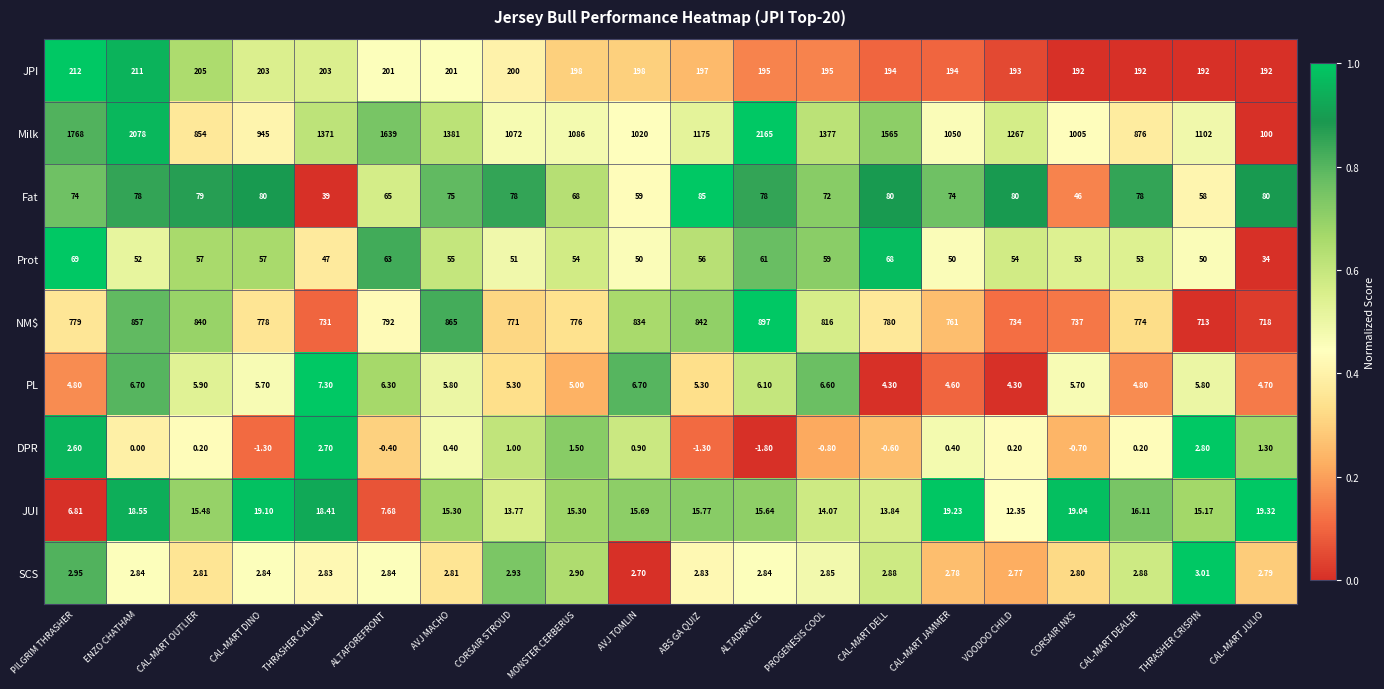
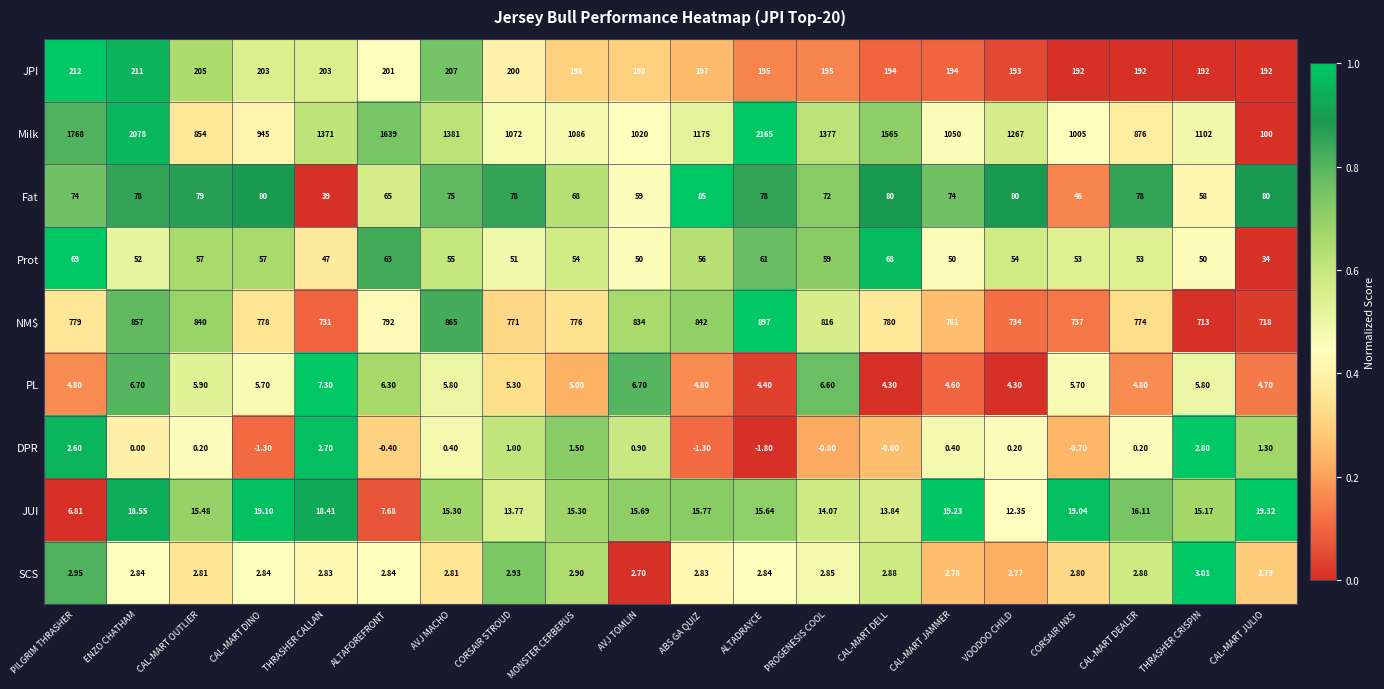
  {
    "JPI": {
      "PILGRIM THRASHER": 212,
      "ENZO CHATHAM": 211,
      "CAL-MART OUTLIER": 205,
      "CAL-MART DINO": 203,
      "THRASHER CALLAN": 203,
      "ALTAFOREFRONT": 201,
-     "AVJ MACHO": 201,
+     "AVJ MACHO": 207,
      "CORSAIR STROUD": 200,
      "MONSTER CERBERUS": 198,
      "AVJ TOMLIN": 198,
      "ABS GA QUIZ": 197,
      "ALTADRAYCE": 195,
      "PROGENESIS COOL": 195,
      "CAL-MART DELL": 194,
      "CAL-MART JAMMER": 194,
      "VOODOO CHILD": 193,
      "CORSAIR INXS": 192,
      "CAL-MART DEALER": 192,
      "THRASHER CRISPIN": 192,
      "CAL-MART JULIO": 192
    },
    "Milk": {
      "PILGRIM THRASHER": 1768,
      "ENZO CHATHAM": 2078,
      "CAL-MART OUTLIER": 854,
      "CAL-MART DINO": 945,
      "THRASHER CALLAN": 1371,
      "ALTAFOREFRONT": 1639,
      "AVJ MACHO": 1381,
      "CORSAIR STROUD": 1072,
      "MONSTER CERBERUS": 1086,
      "AVJ TOMLIN": 1020,
      "ABS GA QUIZ": 1175,
      "ALTADRAYCE": 2165,
      "PROGENESIS COOL": 1377,
      "CAL-MART DELL": 1565,
      "CAL-MART JAMMER": 1050,
      "VOODOO CHILD": 1267,
      "CORSAIR INXS": 1005,
      "CAL-MART DEALER": 876,
      "THRASHER CRISPIN": 1102,
      "CAL-MART JULIO": 100
    },
    "Fat": {
      "PILGRIM THRASHER": 74,
      "ENZO CHATHAM": 78,
      "CAL-MART OUTLIER": 79,
      "CAL-MART DINO": 80,
      "THRASHER CALLAN": 39,
      "ALTAFOREFRONT": 65,
      "AVJ MACHO": 75,
      "CORSAIR STROUD": 78,
      "MONSTER CERBERUS": 68,
      "AVJ TOMLIN": 59,
      "ABS GA QUIZ": 85,
      "ALTADRAYCE": 78,
      "PROGENESIS COOL": 72,
      "CAL-MART DELL": 80,
      "CAL-MART JAMMER": 74,
      "VOODOO CHILD": 80,
      "CORSAIR INXS": 46,
      "CAL-MART DEALER": 78,
      "THRASHER CRISPIN": 58,
      "CAL-MART JULIO": 80
    },
    "Prot": {
      "PILGRIM THRASHER": 69,
      "ENZO CHATHAM": 52,
      "CAL-MART OUTLIER": 57,
      "CAL-MART DINO": 57,
      "THRASHER CALLAN": 47,
      "ALTAFOREFRONT": 63,
      "AVJ MACHO": 55,
      "CORSAIR STROUD": 51,
      "MONSTER CERBERUS": 54,
      "AVJ TOMLIN": 50,
      "ABS GA QUIZ": 56,
      "ALTADRAYCE": 61,
      "PROGENESIS COOL": 59,
      "CAL-MART DELL": 68,
      "CAL-MART JAMMER": 50,
      "VOODOO CHILD": 54,
      "CORSAIR INXS": 53,
      "CAL-MART DEALER": 53,
      "THRASHER CRISPIN": 50,
      "CAL-MART JULIO": 34
    },
    "NM$": {
      "PILGRIM THRASHER": 779,
      "ENZO CHATHAM": 857,
      "CAL-MART OUTLIER": 840,
      "CAL-MART DINO": 778,
      "THRASHER CALLAN": 731,
      "ALTAFOREFRONT": 792,
      "AVJ MACHO": 865,
      "CORSAIR STROUD": 771,
      "MONSTER CERBERUS": 776,
      "AVJ TOMLIN": 834,
      "ABS GA QUIZ": 842,
      "ALTADRAYCE": 897,
      "PROGENESIS COOL": 816,
      "CAL-MART DELL": 780,
      "CAL-MART JAMMER": 761,
      "VOODOO CHILD": 734,
      "CORSAIR INXS": 737,
      "CAL-MART DEALER": 774,
      "THRASHER CRISPIN": 713,
      "CAL-MART JULIO": 718
    },
    "PL": {
      "PILGRIM THRASHER": 4.80,
      "ENZO CHATHAM": 6.70,
      "CAL-MART OUTLIER": 5.90,
      "CAL-MART DINO": 5.70,
      "THRASHER CALLAN": 7.30,
      "ALTAFOREFRONT": 6.30,
      "AVJ MACHO": 5.80,
      "CORSAIR STROUD": 5.30,
      "MONSTER CERBERUS": 5.00,
      "AVJ TOMLIN": 6.70,
-     "ABS GA QUIZ": 5.30,
-     "ALTADRAYCE": 6.10,
+     "ABS GA QUIZ": 4.80,
+     "ALTADRAYCE": 4.40,
      "PROGENESIS COOL": 6.60,
      "CAL-MART DELL": 4.30,
      "CAL-MART JAMMER": 4.60,
      "VOODOO CHILD": 4.30,
      "CORSAIR INXS": 5.70,
      "CAL-MART DEALER": 4.80,
      "THRASHER CRISPIN": 5.80,
      "CAL-MART JULIO": 4.70
    },
    "DPR": {
      "PILGRIM THRASHER": 2.60,
      "ENZO CHATHAM": 0.00,
      "CAL-MART OUTLIER": 0.20,
      "CAL-MART DINO": -1.30,
      "THRASHER CALLAN": 2.70,
      "ALTAFOREFRONT": -0.40,
      "AVJ MACHO": 0.40,
      "CORSAIR STROUD": 1.00,
      "MONSTER CERBERUS": 1.50,
      "AVJ TOMLIN": 0.90,
      "ABS GA QUIZ": -1.30,
      "ALTADRAYCE": -1.80,
      "PROGENESIS COOL": -0.80,
      "CAL-MART DELL": -0.60,
      "CAL-MART JAMMER": 0.40,
      "VOODOO CHILD": 0.20,
      "CORSAIR INXS": -0.70,
      "CAL-MART DEALER": 0.20,
      "THRASHER CRISPIN": 2.80,
      "CAL-MART JULIO": 1.30
    },
    "JUI": {
      "PILGRIM THRASHER": 6.81,
      "ENZO CHATHAM": 18.55,
      "CAL-MART OUTLIER": 15.48,
      "CAL-MART DINO": 19.10,
      "THRASHER CALLAN": 18.41,
      "ALTAFOREFRONT": 7.68,
      "AVJ MACHO": 15.30,
      "CORSAIR STROUD": 13.77,
      "MONSTER CERBERUS": 15.30,
      "AVJ TOMLIN": 15.69,
      "ABS GA QUIZ": 15.77,
      "ALTADRAYCE": 15.64,
      "PROGENESIS COOL": 14.07,
      "CAL-MART DELL": 13.84,
      "CAL-MART JAMMER": 19.23,
      "VOODOO CHILD": 12.35,
      "CORSAIR INXS": 19.04,
      "CAL-MART DEALER": 16.11,
      "THRASHER CRISPIN": 15.17,
      "CAL-MART JULIO": 19.32
    },
    "SCS": {
      "PILGRIM THRASHER": 2.95,
      "ENZO CHATHAM": 2.84,
      "CAL-MART OUTLIER": 2.81,
      "CAL-MART DINO": 2.84,
      "THRASHER CALLAN": 2.83,
      "ALTAFOREFRONT": 2.84,
      "AVJ MACHO": 2.81,
      "CORSAIR STROUD": 2.93,
      "MONSTER CERBERUS": 2.90,
      "AVJ TOMLIN": 2.70,
      "ABS GA QUIZ": 2.83,
      "ALTADRAYCE": 2.84,
      "PROGENESIS COOL": 2.85,
      "CAL-MART DELL": 2.88,
      "CAL-MART JAMMER": 2.78,
      "VOODOO CHILD": 2.77,
      "CORSAIR INXS": 2.80,
      "CAL-MART DEALER": 2.88,
      "THRASHER CRISPIN": 3.01,
      "CAL-MART JULIO": 2.79
    }
  }
